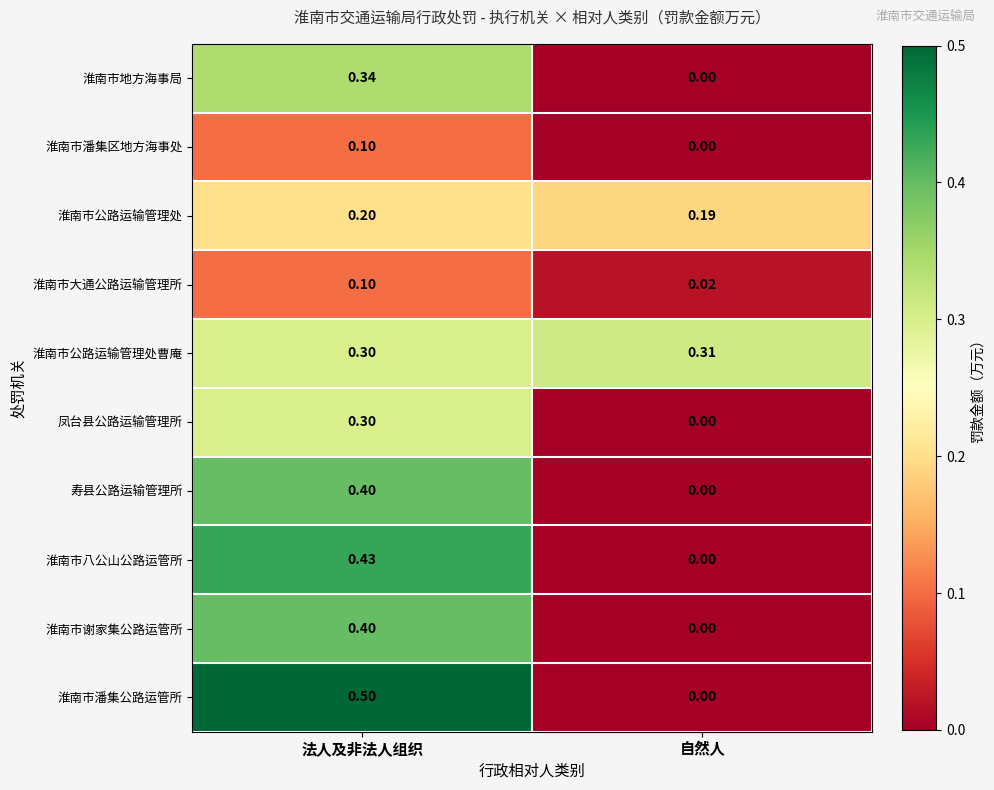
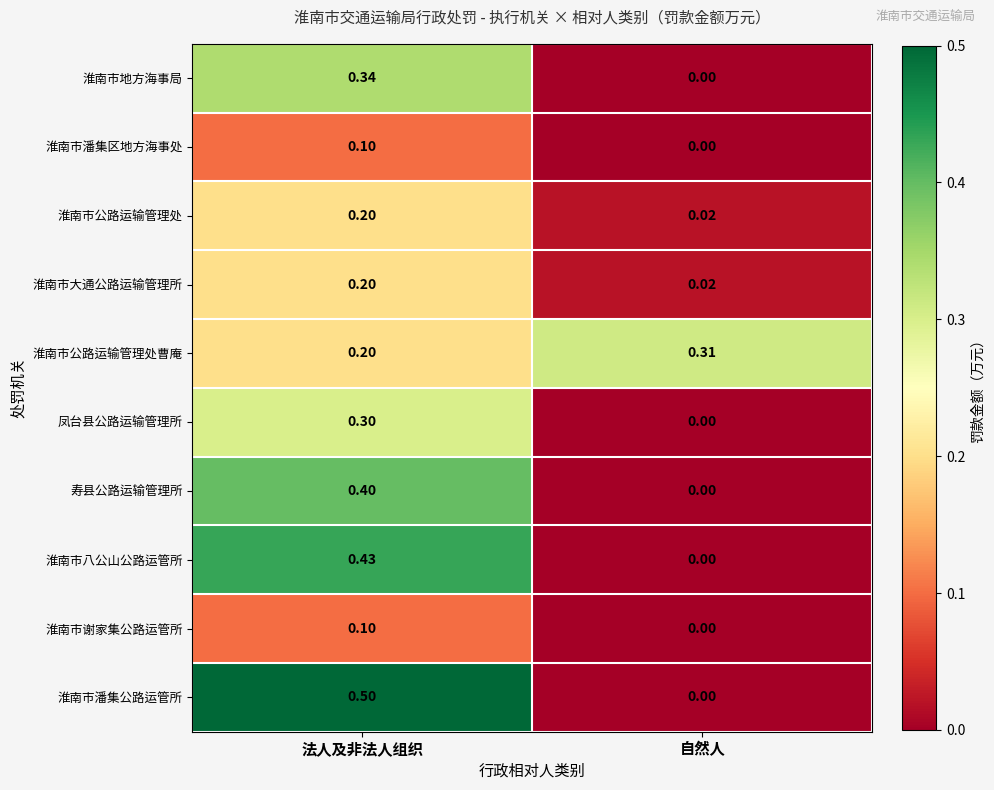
  {
    "淮南市地方海事局": {
      "法人及非法人组织": 0.34,
      "自然人": 0.00
    },
    "淮南市潘集区地方海事处": {
      "法人及非法人组织": 0.10,
      "自然人": 0.00
    },
    "淮南市公路运输管理处": {
      "法人及非法人组织": 0.20,
-     "自然人": 0.19
+     "自然人": 0.02
    },
    "淮南市大通公路运输管理所": {
-     "法人及非法人组织": 0.10,
+     "法人及非法人组织": 0.20,
      "自然人": 0.02
    },
    "淮南市公路运输管理处曹庵": {
-     "法人及非法人组织": 0.30,
+     "法人及非法人组织": 0.20,
      "自然人": 0.31
    },
    "凤台县公路运输管理所": {
      "法人及非法人组织": 0.30,
      "自然人": 0.00
    },
    "寿县公路运输管理所": {
      "法人及非法人组织": 0.40,
      "自然人": 0.00
    },
    "淮南市八公山公路运管所": {
      "法人及非法人组织": 0.43,
      "自然人": 0.00
    },
    "淮南市谢家集公路运管所": {
-     "法人及非法人组织": 0.40,
+     "法人及非法人组织": 0.10,
      "自然人": 0.00
    },
    "淮南市潘集公路运管所": {
      "法人及非法人组织": 0.50,
      "自然人": 0.00
    }
  }
